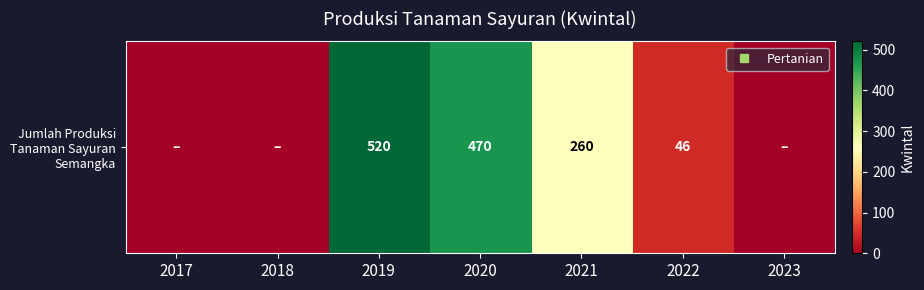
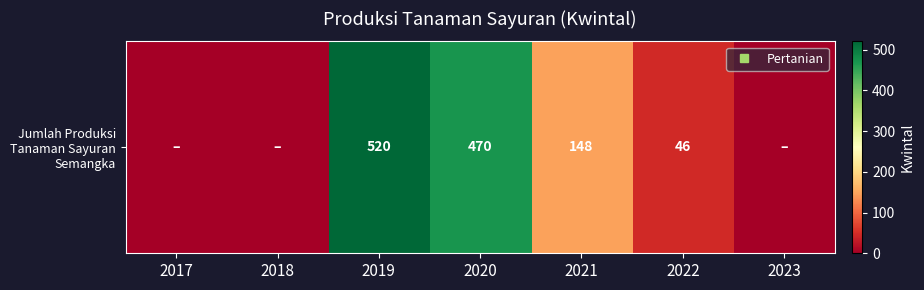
  {
    "Jumlah Produksi Tanaman Sayuran Semangka": {
      "2019": 520,
      "2020": 470,
-     "2021": 260,
+     "2021": 148,
      "2022": 46
    }
  }
